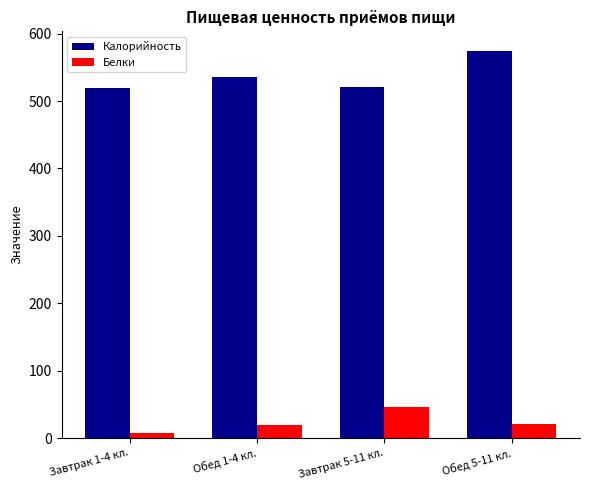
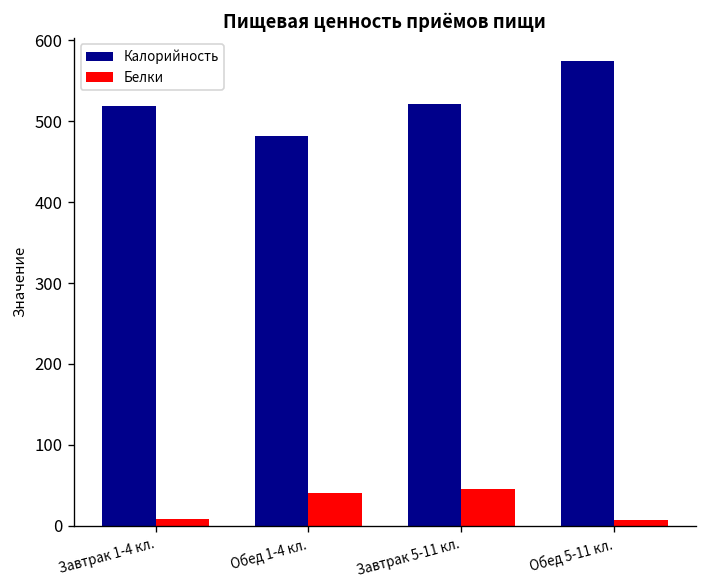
  {
    "Калорийность": {
      "Завтрак 1-4 кл.": 520,
-     "Обед 1-4 кл.": 540,
+     "Обед 1-4 кл.": 480,
      "Завтрак 5-11 кл.": 520,
      "Обед 5-11 кл.": 570
    },
    "Белки": {
      "Завтрак 1-4 кл.": 10,
-     "Обед 1-4 кл.": 20,
+     "Обед 1-4 кл.": 40,
      "Завтрак 5-11 кл.": 50,
-     "Обед 5-11 кл.": 20
+     "Обед 5-11 кл.": 10
    }
  }
